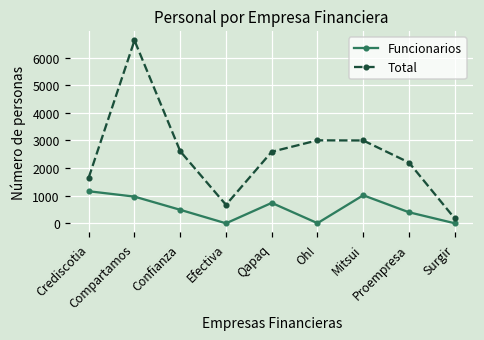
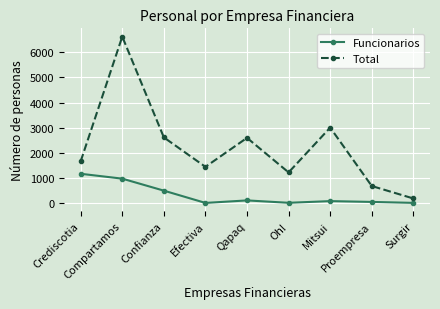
  {
    "Funcionarios": {
      "Crediscotia": 1200,
      "Compartamos": 1000,
      "Confianza": 500,
      "Efectiva": 0,
-     "Qapaq": 700,
+     "Qapaq": 100,
      "Oh!": 0,
-     "Mitsui": 1000,
-     "Proempresa": 400,
+     "Mitsui": 100,
+     "Proempresa": 0,
      "Surgir": 0
    },
    "Total": {
      "Crediscotia": 1700,
      "Compartamos": 6600,
      "Confianza": 2600,
-     "Efectiva": 700,
+     "Efectiva": 1400,
      "Qapaq": 2600,
-     "Oh!": 3000,
+     "Oh!": 1200,
      "Mitsui": 3000,
-     "Proempresa": 2200,
+     "Proempresa": 700,
      "Surgir": 200
    }
  }
